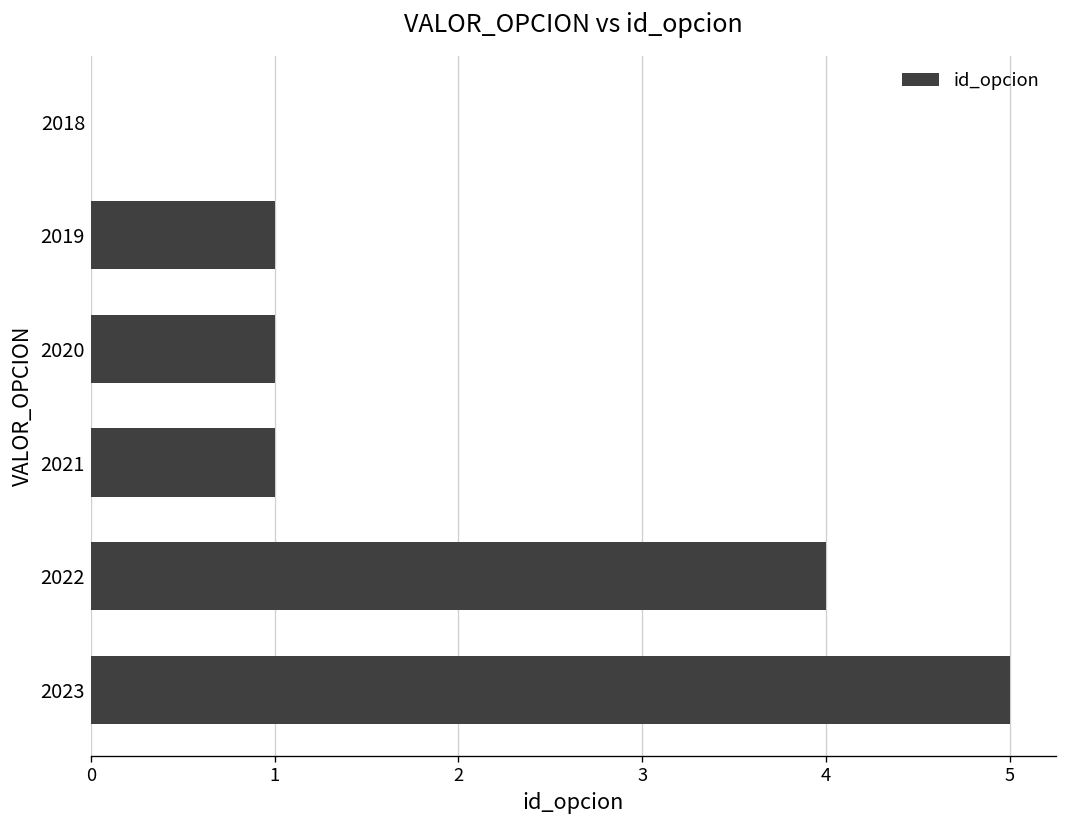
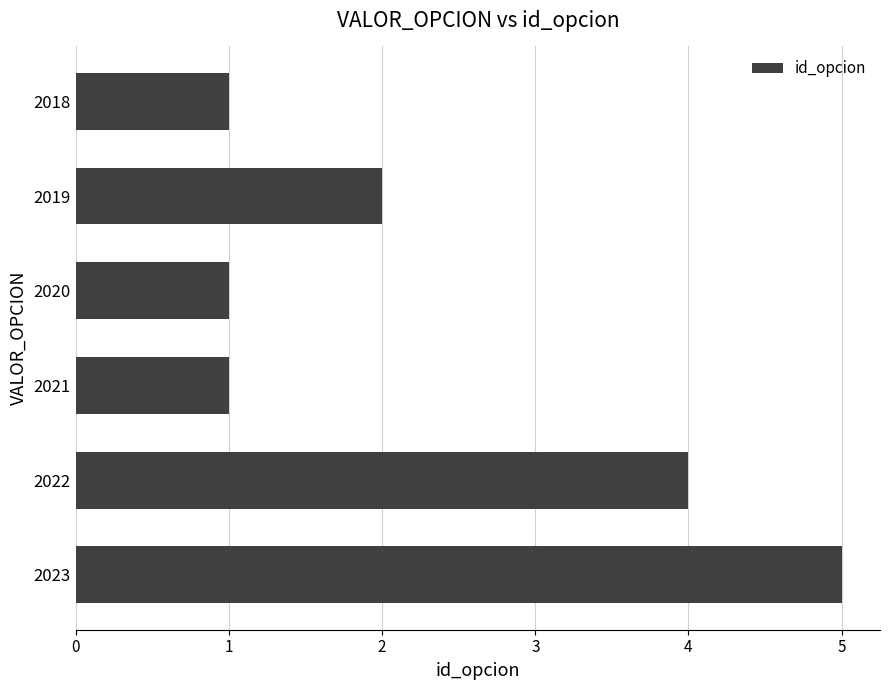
  {
-   "2018": 0,
-   "2019": 1,
+   "2018": 1,
+   "2019": 2,
    "2020": 1,
    "2021": 1,
    "2022": 4,
    "2023": 5
  }
